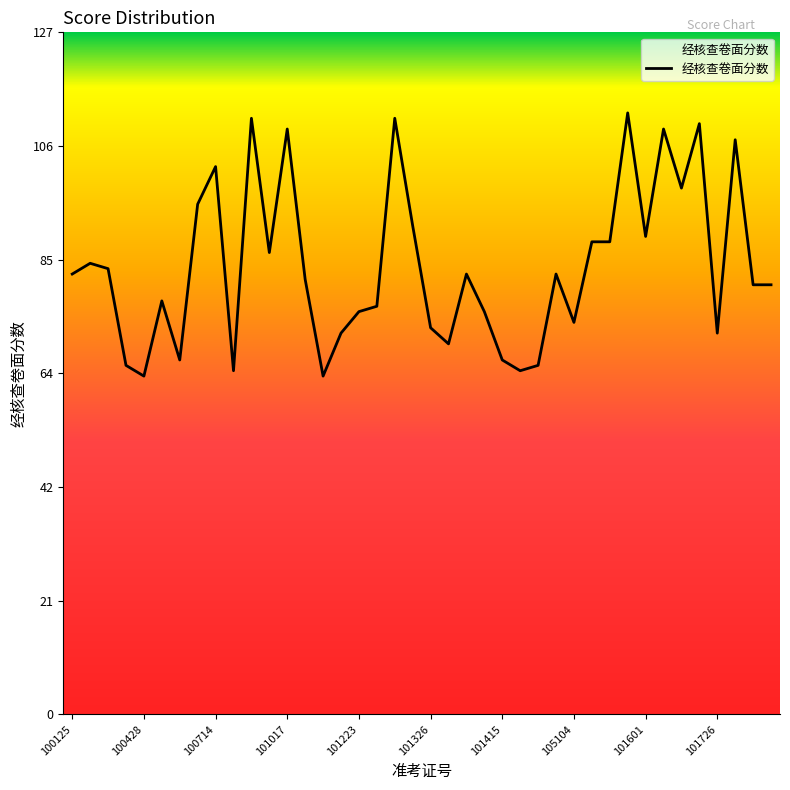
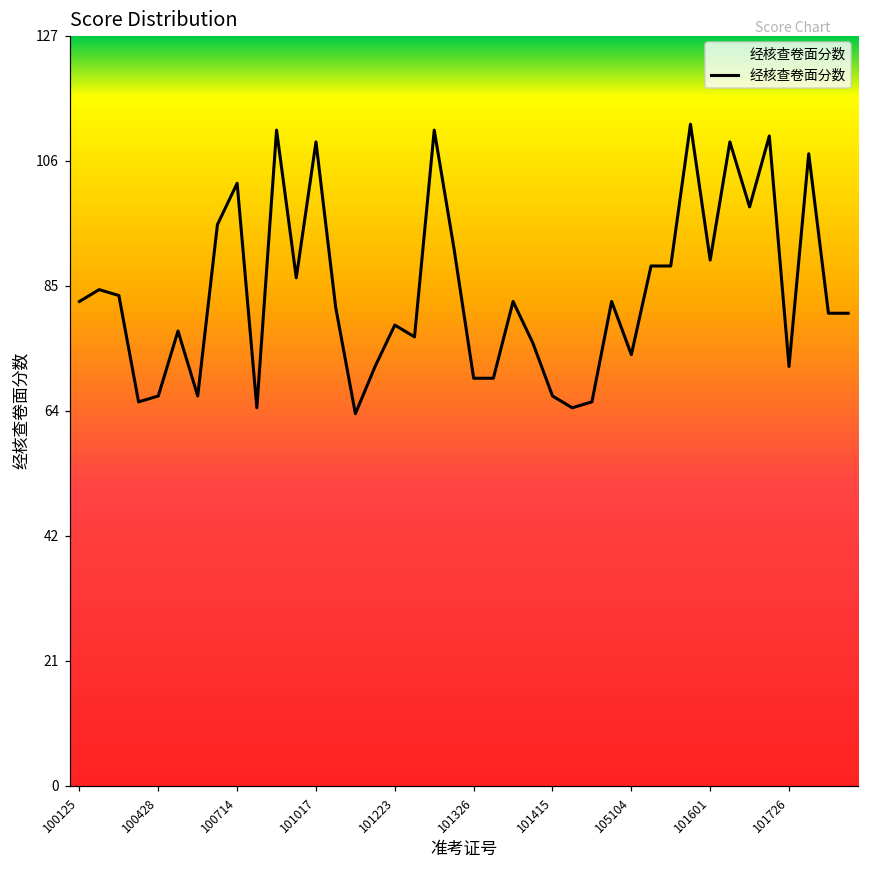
  {
    "100125": 82,
-   "100428": 63,
+   "100428": 66,
    "100714": 102,
    "101017": 109,
-   "101223": 75,
-   "101326": 72,
+   "101223": 78,
+   "101326": 69,
    "101415": 66,
    "105104": 73,
    "101601": 89,
    "101726": 71
  }
